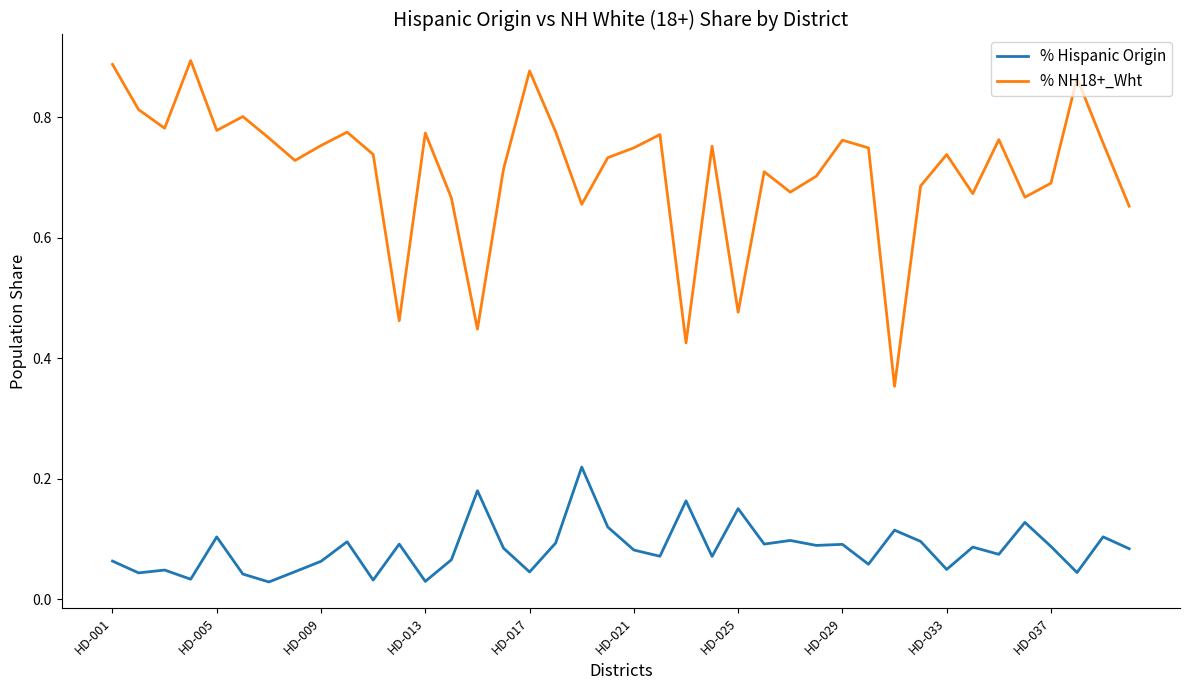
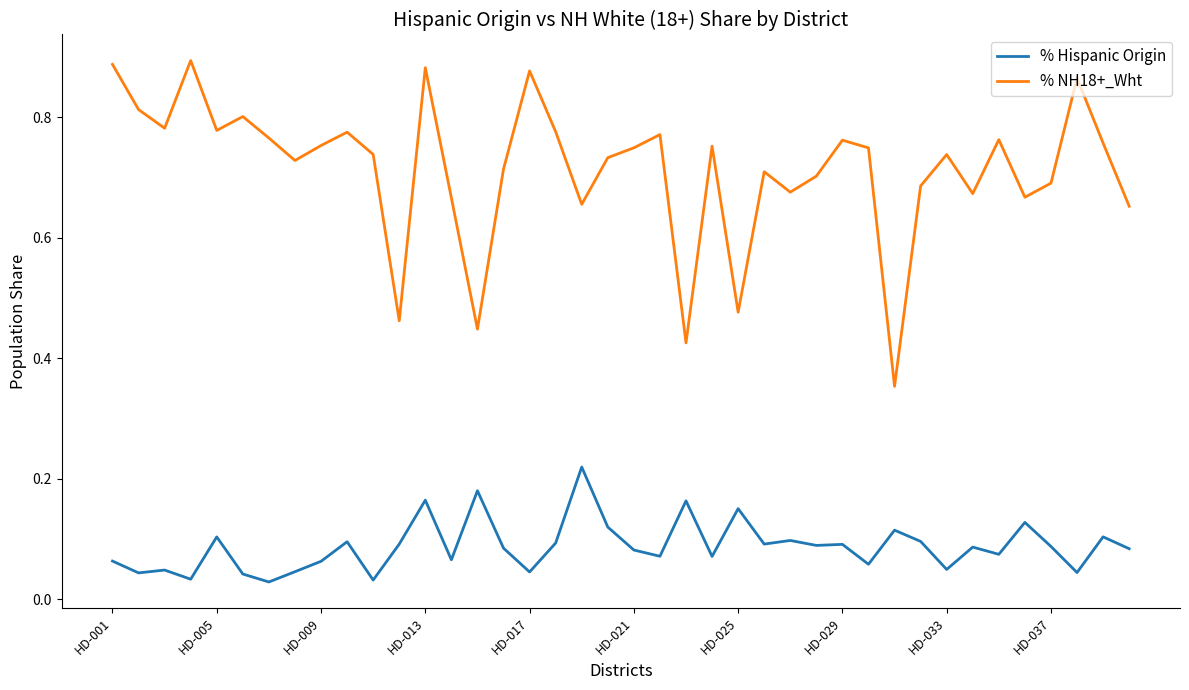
  {
    "% Hispanic Origin": {
      "HD-001": 0.06,
      "HD-005": 0.10,
      "HD-009": 0.06,
-     "HD-013": 0.03,
+     "HD-013": 0.16,
      "HD-017": 0.05,
      "HD-021": 0.08,
      "HD-025": 0.15,
      "HD-029": 0.09,
      "HD-033": 0.05,
      "HD-037": 0.09
    },
    "% NH18+_Wht": {
      "HD-001": 0.89,
      "HD-005": 0.78,
      "HD-009": 0.75,
-     "HD-013": 0.77,
+     "HD-013": 0.88,
      "HD-017": 0.88,
      "HD-021": 0.75,
      "HD-025": 0.48,
      "HD-029": 0.76,
      "HD-033": 0.74,
      "HD-037": 0.69
    }
  }
